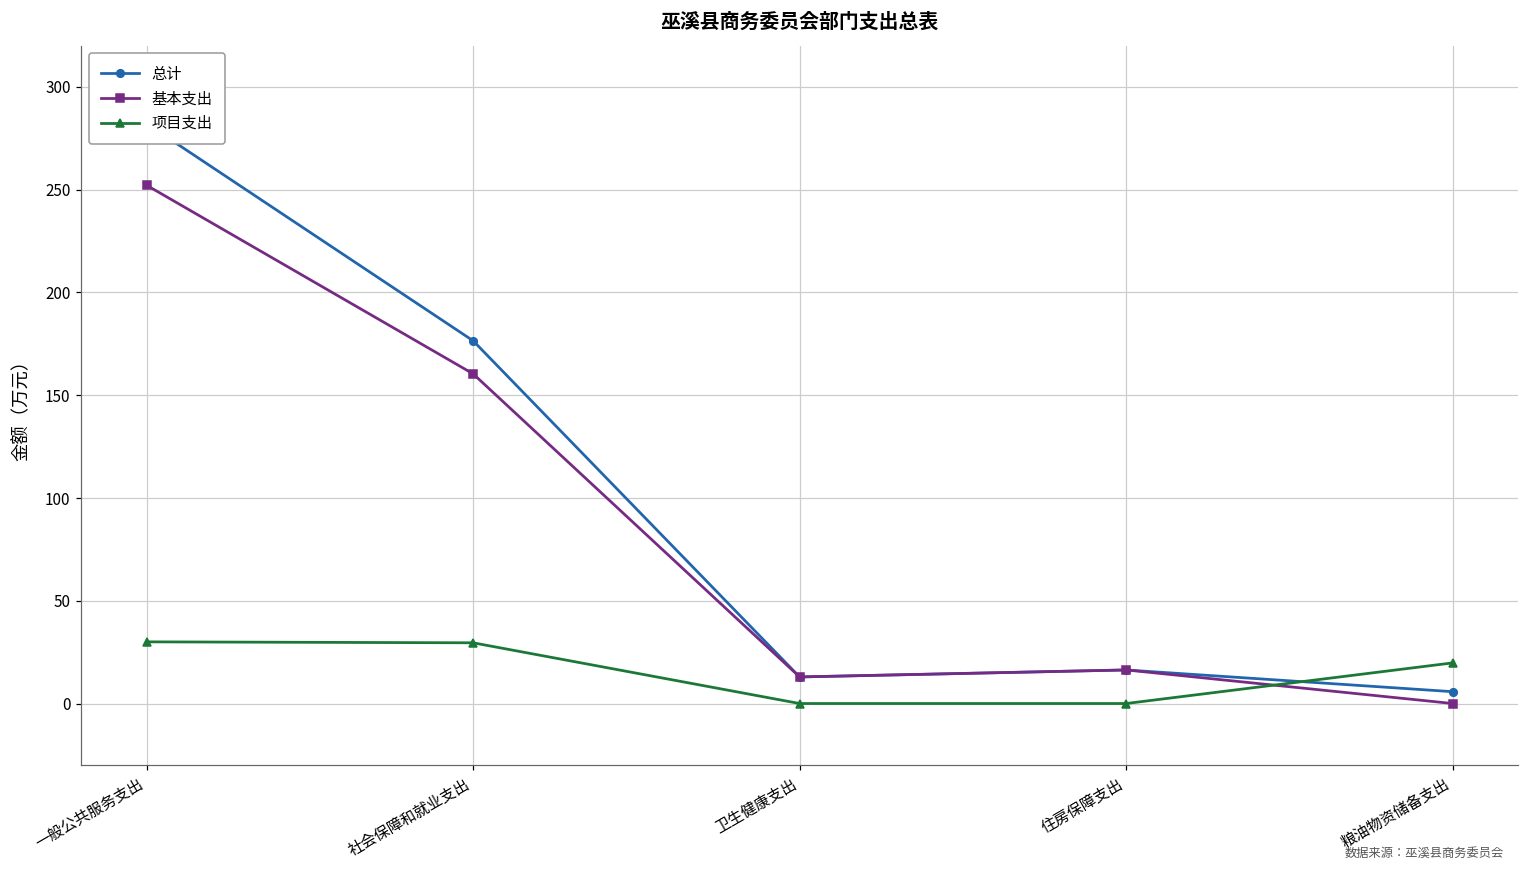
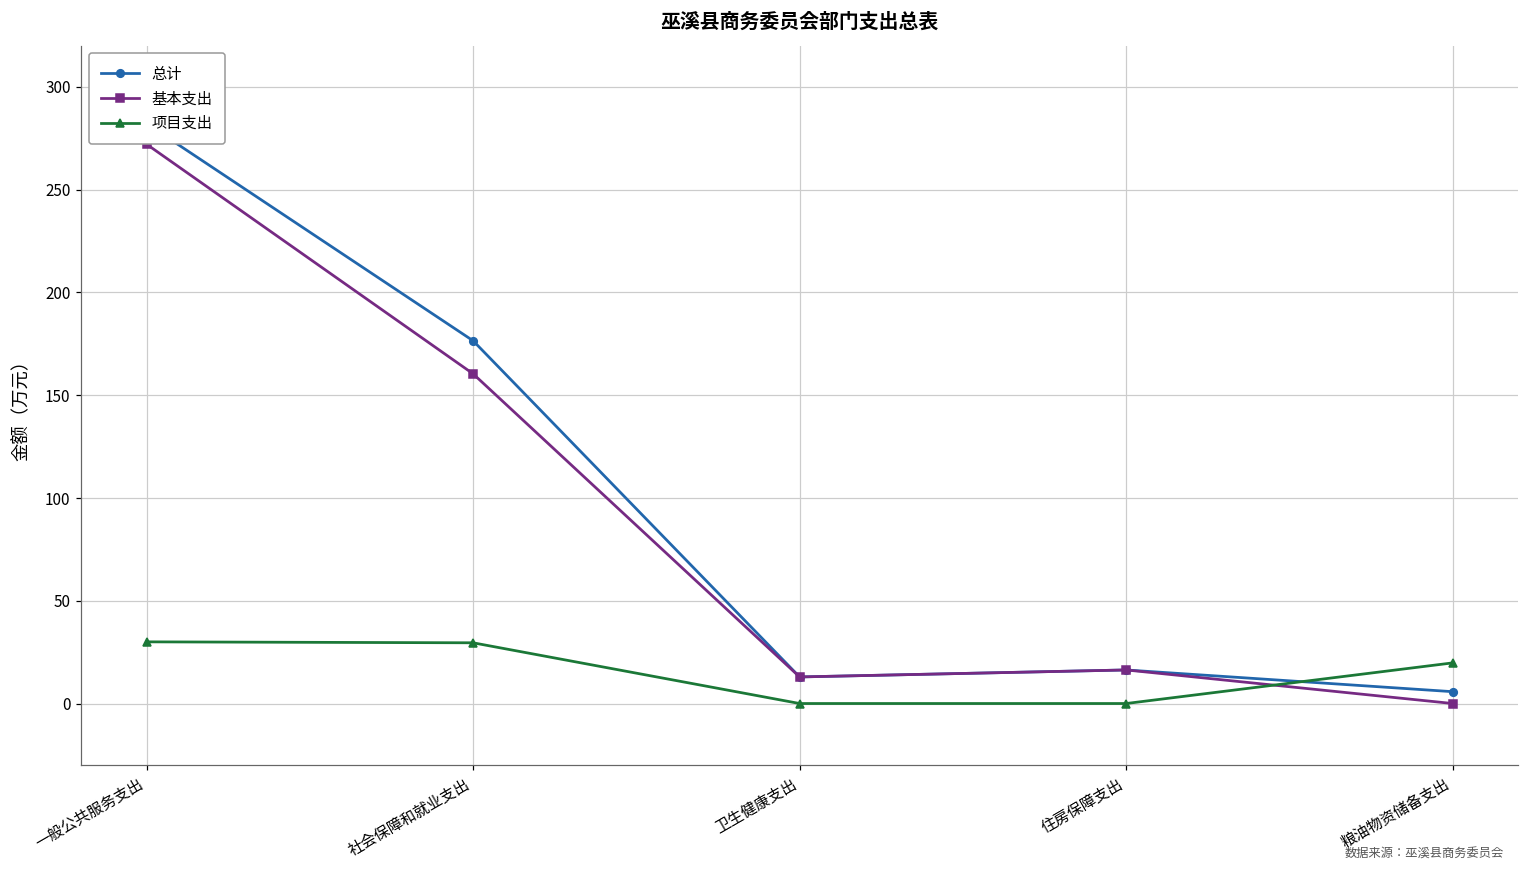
  {
    "总计": {
      "社会保障和就业支出": 176,
      "粮油物资储备支出": 6
    },
    "基本支出": {
-     "一般公共服务支出": 252,
+     "一般公共服务支出": 272,
      "社会保障和就业支出": 160,
      "粮油物资储备支出": 0
    },
    "项目支出": {
      "一般公共服务支出": 30,
      "社会保障和就业支出": 30,
      "卫生健康支出": 0,
      "住房保障支出": 0,
      "粮油物资储备支出": 20
    }
  }
